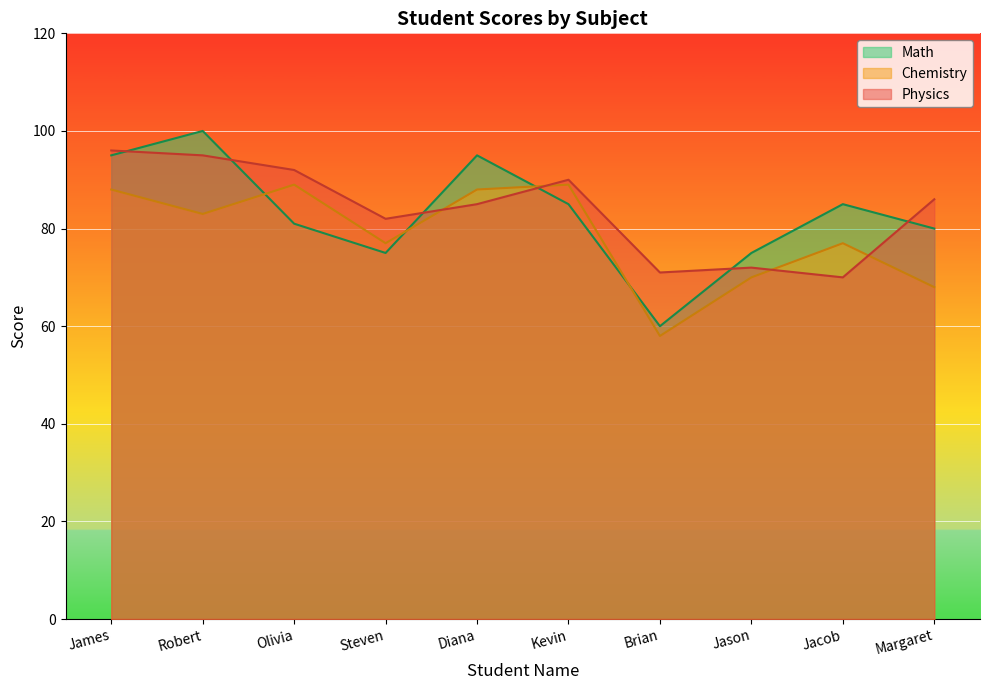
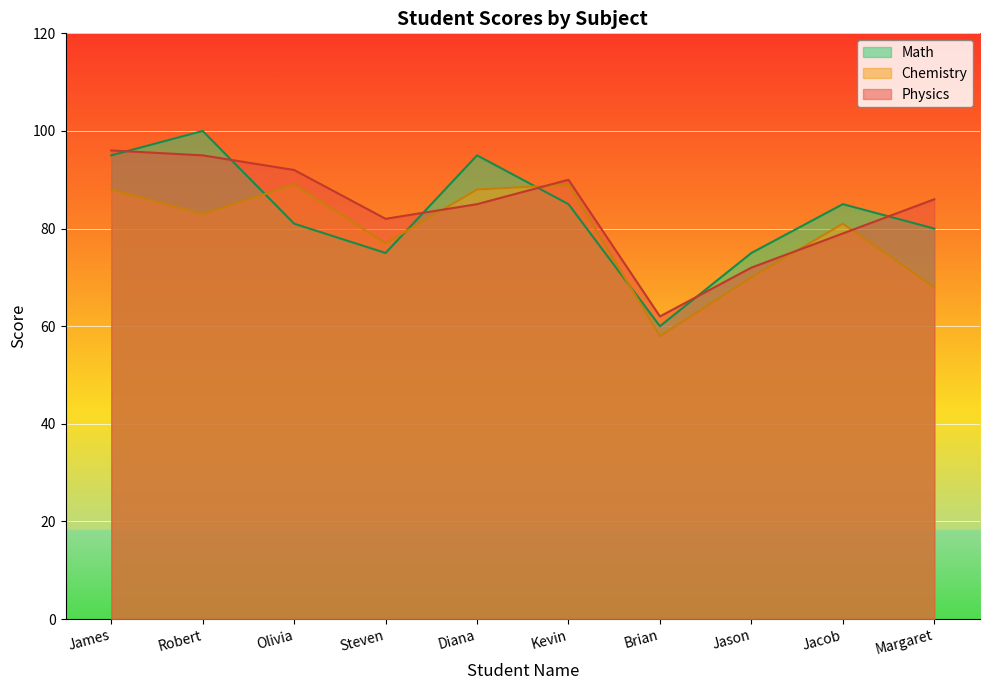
  {
    "Math": {
      "James": 95,
      "Robert": 100,
      "Olivia": 81,
      "Steven": 75,
      "Diana": 95,
      "Kevin": 85,
      "Brian": 60,
      "Jason": 75,
      "Jacob": 85,
      "Margaret": 80
    },
    "Chemistry": {
      "James": 88,
      "Robert": 83,
      "Olivia": 89,
      "Steven": 77,
      "Diana": 88,
      "Kevin": 89,
      "Brian": 58,
      "Jason": 70,
-     "Jacob": 77,
+     "Jacob": 81,
      "Margaret": 68
    },
    "Physics": {
      "James": 96,
      "Robert": 95,
      "Olivia": 92,
      "Steven": 82,
      "Diana": 85,
      "Kevin": 90,
-     "Brian": 71,
+     "Brian": 62,
      "Jason": 72,
-     "Jacob": 70,
+     "Jacob": 79,
      "Margaret": 86
    }
  }
